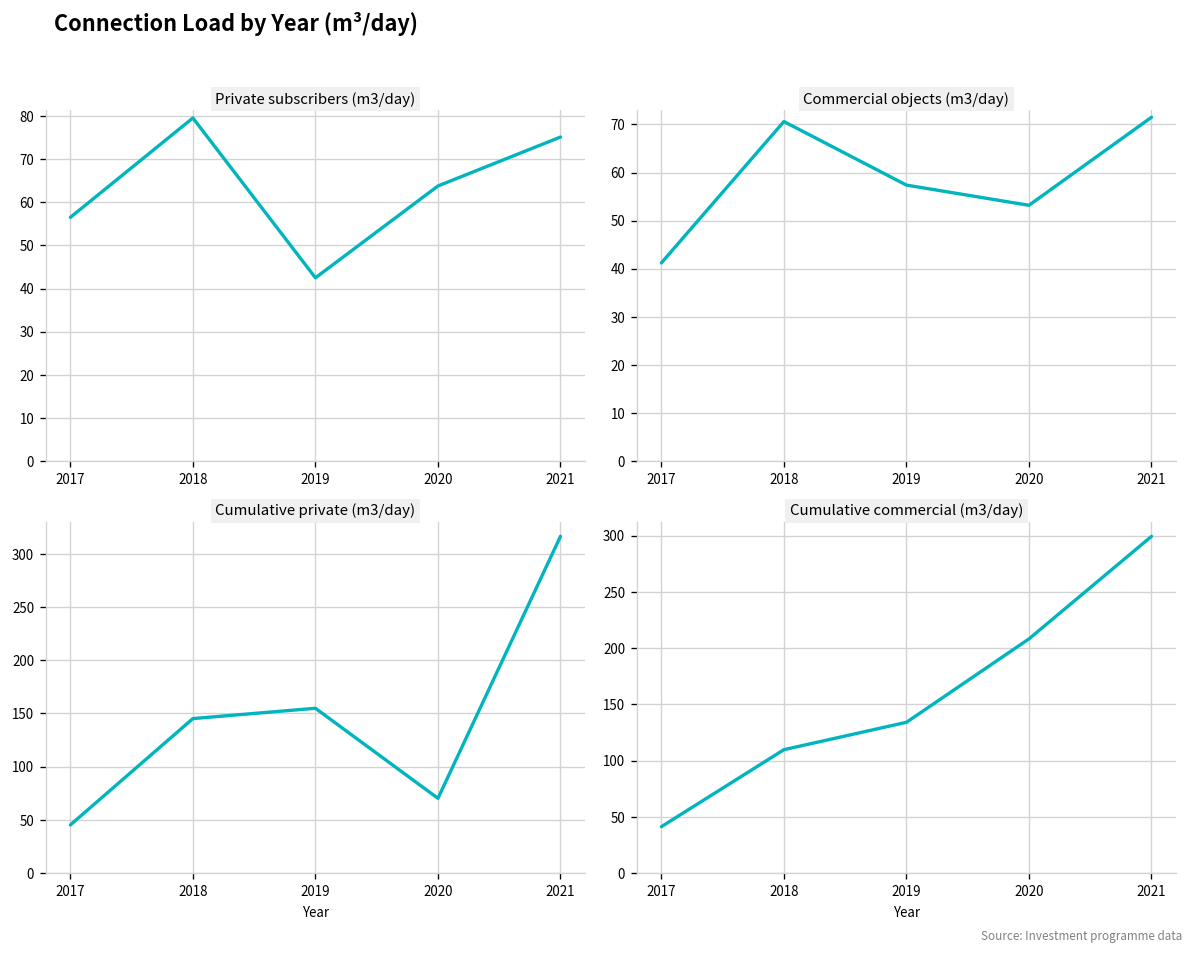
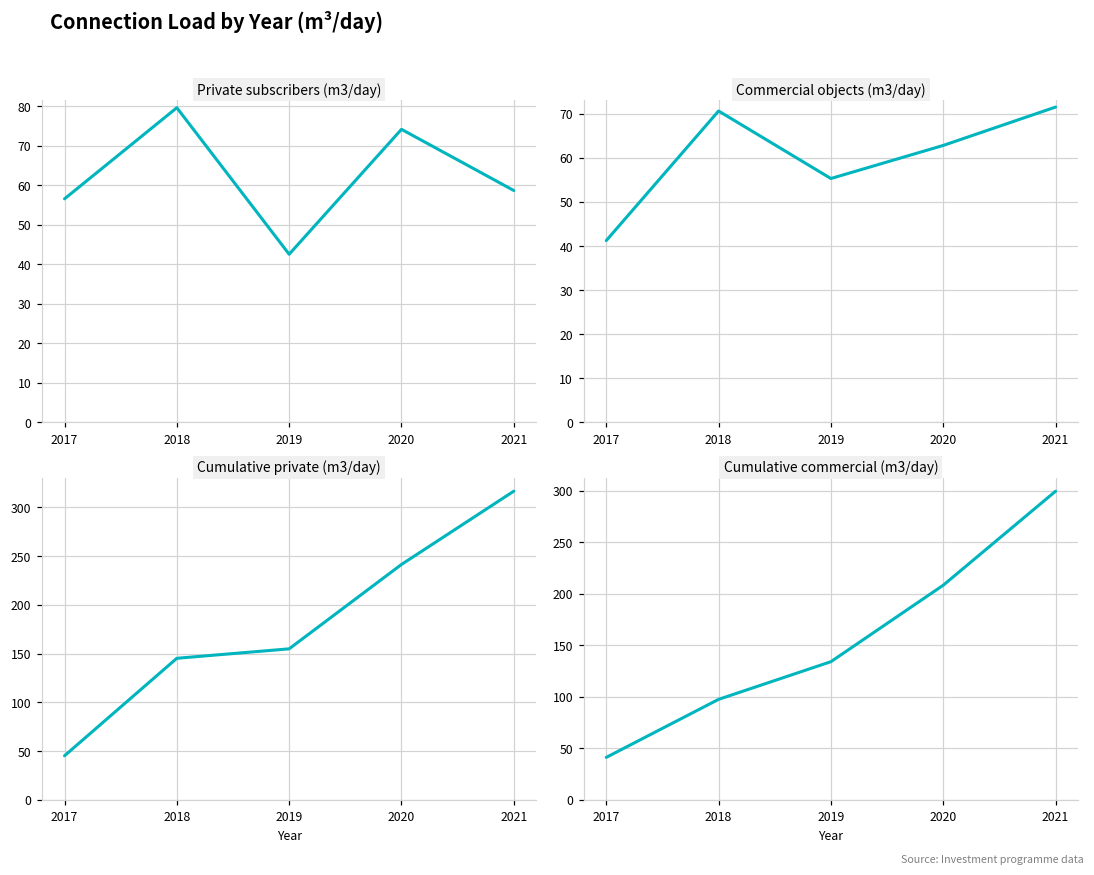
  {
    "Private subscribers (m3/day)": {
      "2017": 57,
      "2018": 80,
      "2019": 43,
-     "2020": 64,
-     "2021": 75
+     "2020": 74,
+     "2021": 59
    },
    "Commercial objects (m3/day)": {
      "2017": 41,
      "2018": 71,
-     "2019": 57,
-     "2020": 53,
+     "2019": 55,
+     "2020": 63,
      "2021": 72
    },
    "Cumulative private (m3/day)": {
      "2017": 50,
      "2018": 150,
      "2019": 150,
-     "2020": 70,
+     "2020": 240,
      "2021": 320
    },
    "Cumulative commercial (m3/day)": {
      "2017": 40,
-     "2018": 110,
+     "2018": 100,
      "2019": 130,
      "2020": 210,
      "2021": 300
    }
  }
